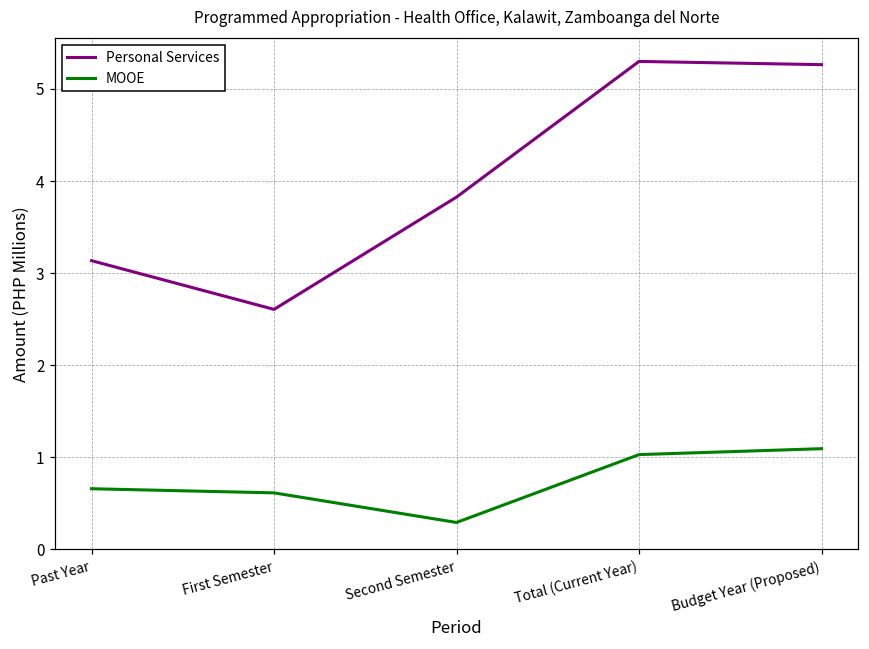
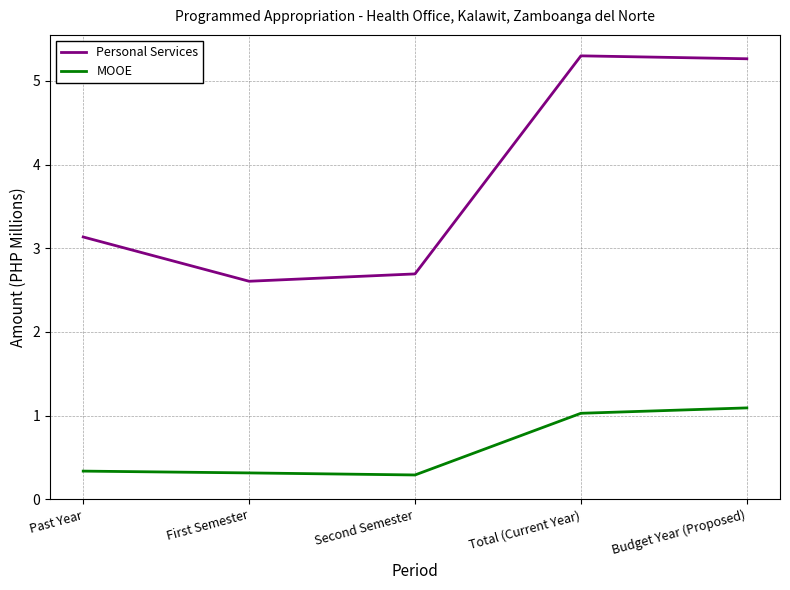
  {
    "Personal Services": {
      "Past Year": 3.1,
      "First Semester": 2.6,
-     "Second Semester": 3.8,
+     "Second Semester": 2.7,
      "Total (Current Year)": 5.3,
      "Budget Year (Proposed)": 5.3
    },
    "MOOE": {
-     "Past Year": 0.7,
-     "First Semester": 0.6,
+     "Past Year": 0.3,
+     "First Semester": 0.3,
      "Second Semester": 0.3,
      "Total (Current Year)": 1.0,
      "Budget Year (Proposed)": 1.1
    }
  }
